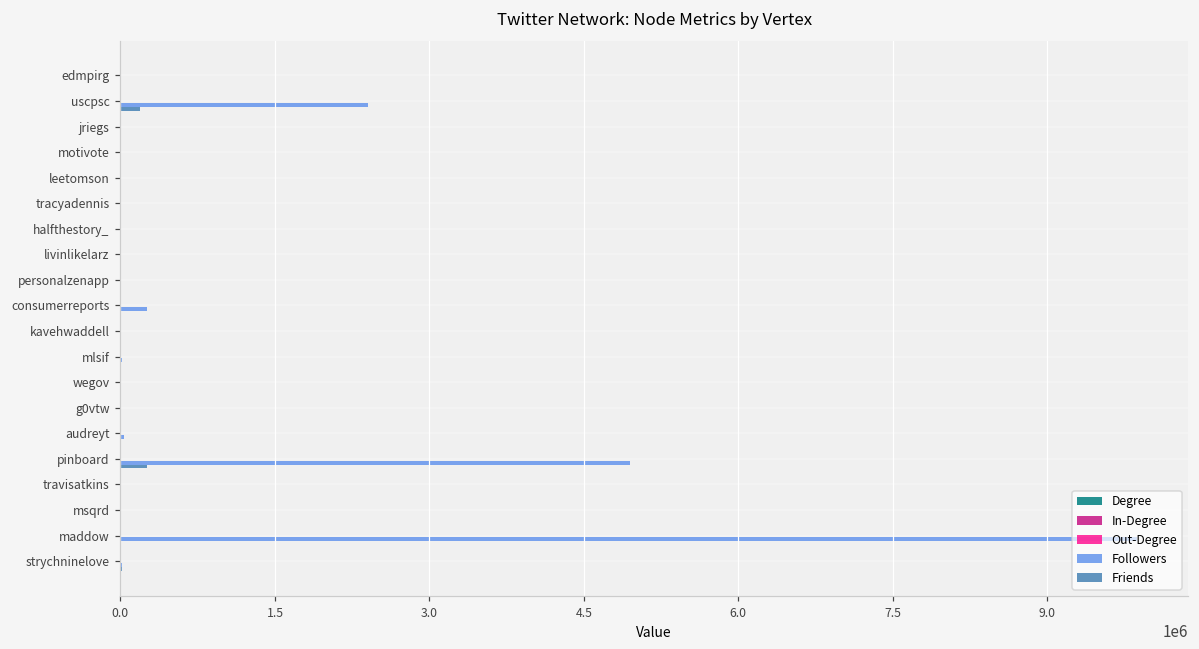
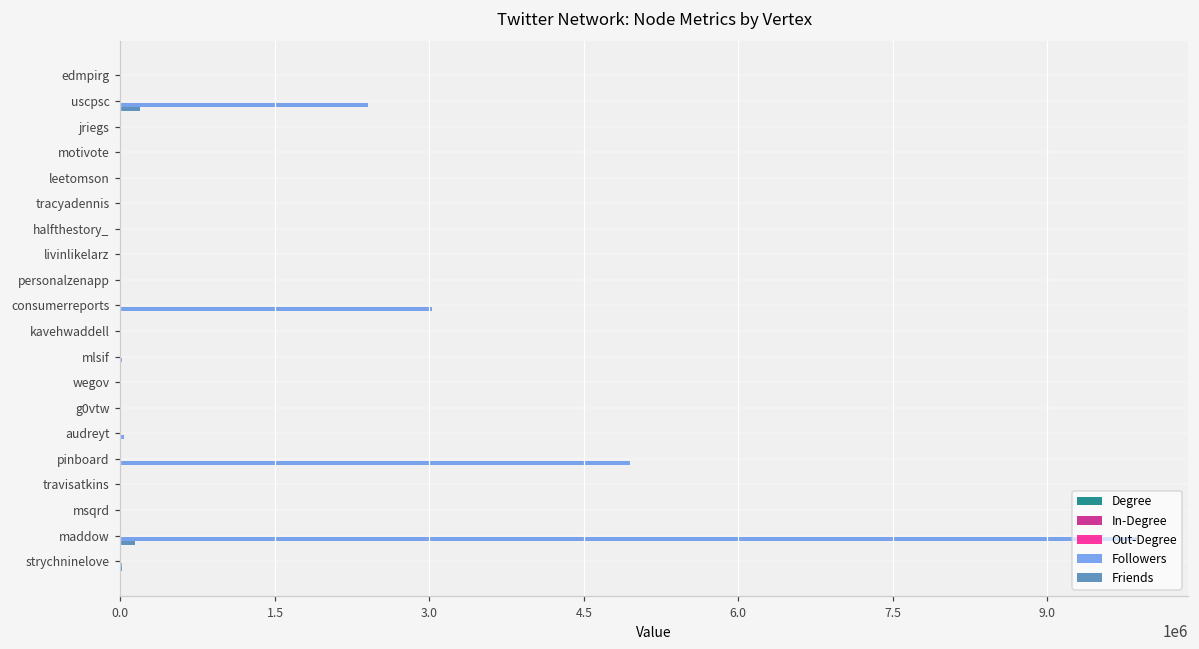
  {
    "Followers": {
      "uscpsc": 2400000,
-     "consumerreports": 300000,
+     "consumerreports": 3000000,
      "audreyt": 0,
      "pinboard": 4900000
    },
    "Friends": {
      "uscpsc": 200000,
      "motivote": 0,
-     "pinboard": 300000,
-     "maddow": 0
+     "pinboard": 0,
+     "maddow": 100000
    }
  }
